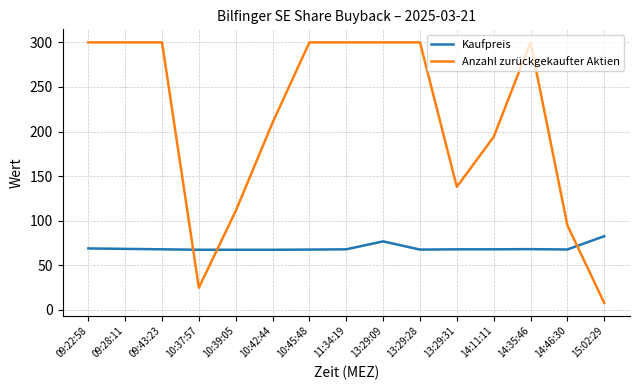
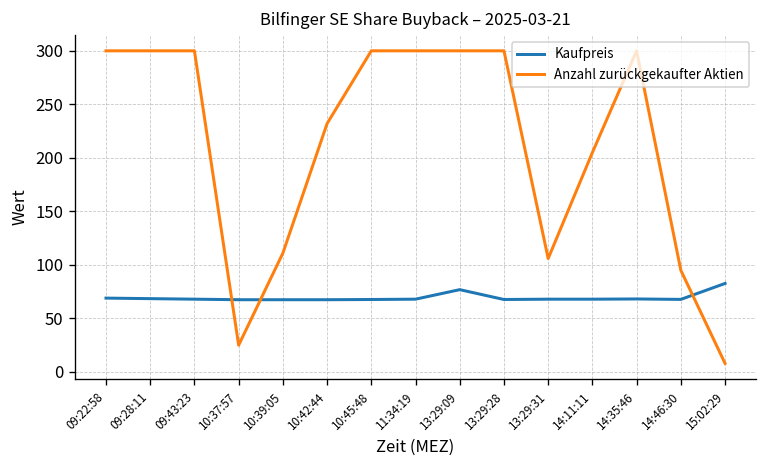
  {
    "Kaufpreis": {
      "09:22:58": 70,
      "09:28:11": 70,
      "09:43:23": 70,
      "10:37:57": 70,
      "10:39:05": 70,
      "10:42:44": 70,
      "10:45:48": 70,
      "11:34:19": 70,
      "13:29:09": 80,
      "13:29:28": 70,
      "13:29:31": 70,
      "14:11:11": 70,
      "14:35:46": 70,
      "14:46:30": 70,
      "15:02:29": 80
    },
    "Anzahl zurückgekaufter Aktien": {
      "09:22:58": 300,
      "09:28:11": 300,
      "09:43:23": 300,
      "10:37:57": 30,
      "10:39:05": 110,
-     "10:42:44": 210,
+     "10:42:44": 230,
      "10:45:48": 300,
      "11:34:19": 300,
      "13:29:09": 300,
      "13:29:28": 300,
-     "13:29:31": 140,
-     "14:11:11": 190,
+     "13:29:31": 110,
+     "14:11:11": 210,
      "14:46:30": 100,
      "15:02:29": 10
    }
  }
